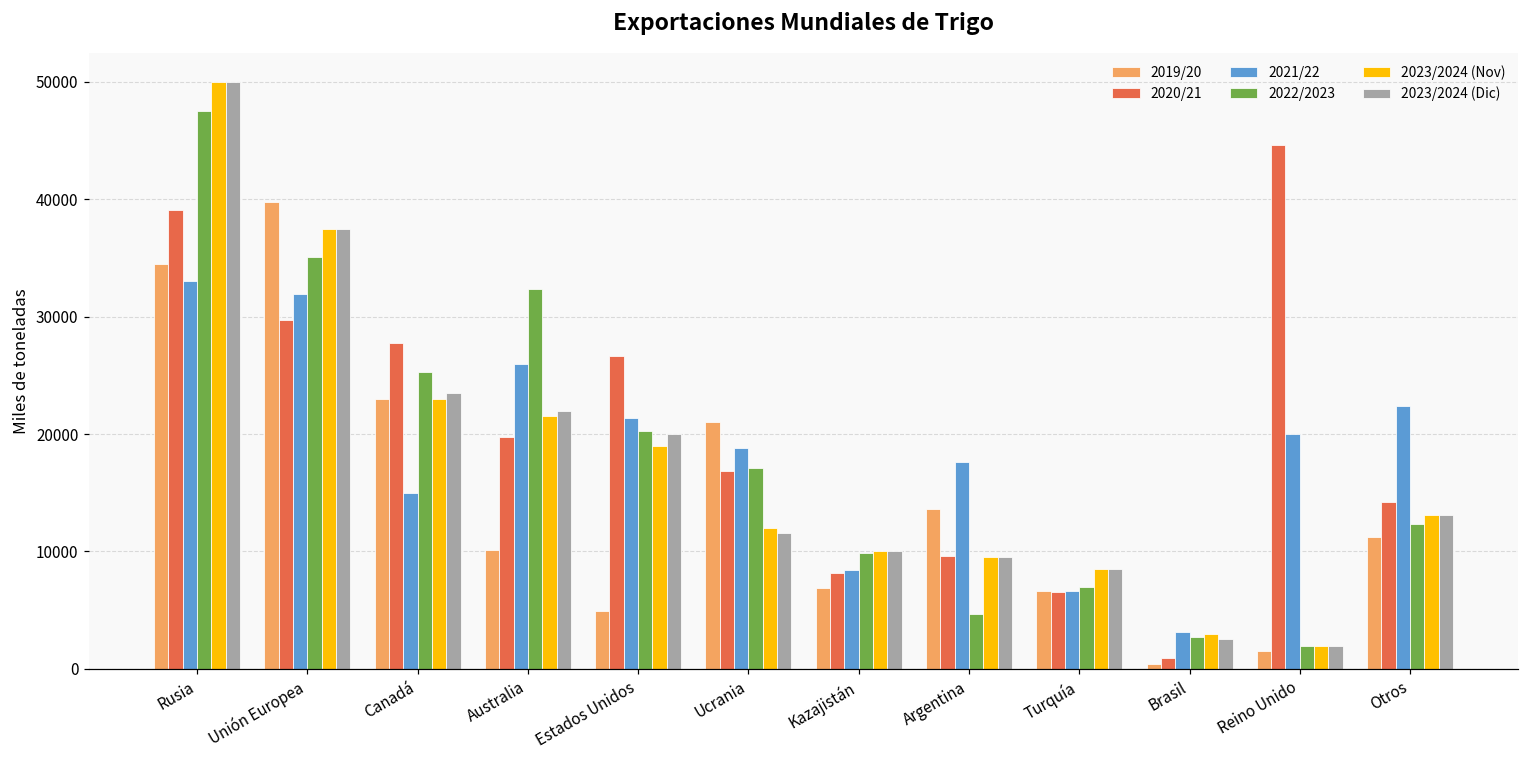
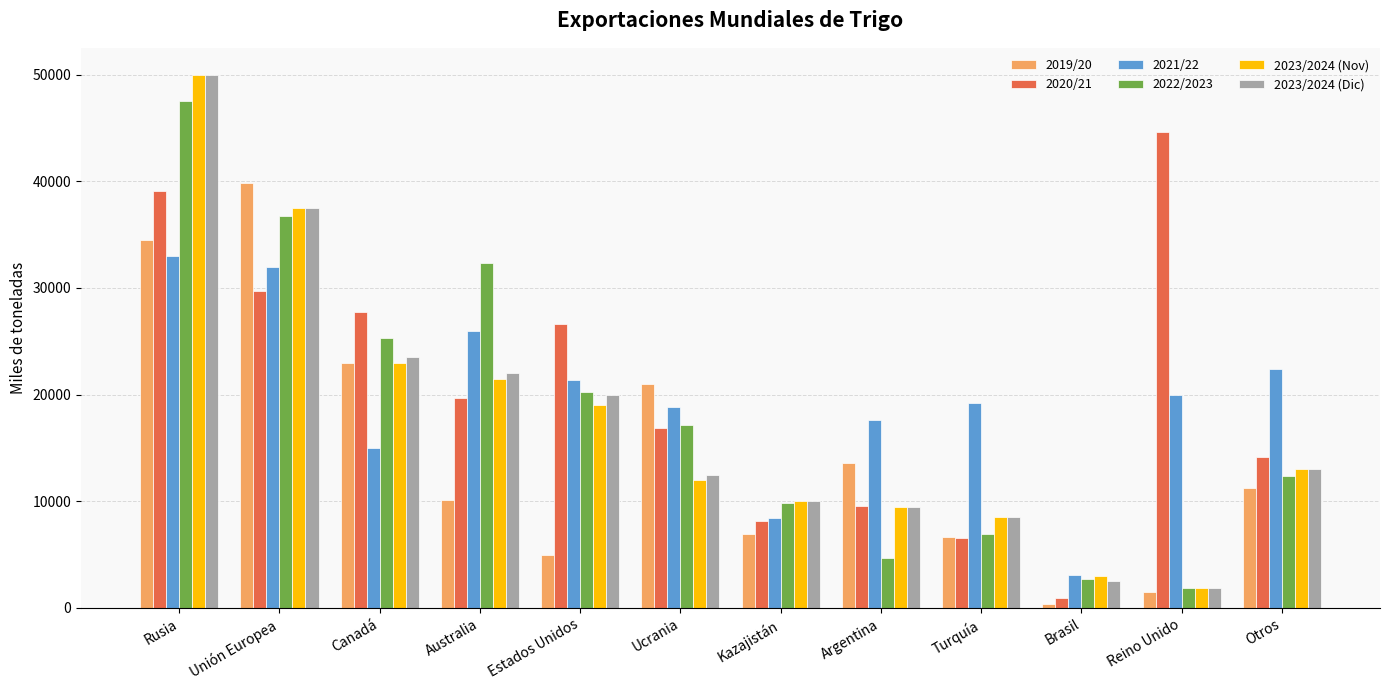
  {
    "2019/20": {
      "Rusia": 34500,
      "Unión Europea": 39800,
      "Canadá": 23000,
      "Australia": 10100,
      "Estados Unidos": 5000,
      "Ucrania": 21000,
      "Kazajistán": 6900,
      "Argentina": 13600,
      "Turquía": 6600,
      "Brasil": 400,
      "Reino Unido": 1500,
      "Otros": 11200
    },
    "2020/21": {
      "Rusia": 39100,
      "Unión Europea": 29700,
      "Canadá": 27700,
      "Australia": 19700,
      "Estados Unidos": 26600,
      "Ucrania": 16900,
      "Kazajistán": 8100,
      "Argentina": 9600,
      "Turquía": 6600,
      "Brasil": 900,
      "Reino Unido": 44600,
      "Otros": 14200
    },
    "2021/22": {
      "Rusia": 33000,
      "Unión Europea": 31900,
      "Canadá": 15000,
      "Australia": 26000,
      "Estados Unidos": 21300,
      "Ucrania": 18800,
      "Kazajistán": 8500,
      "Argentina": 17700,
-     "Turquía": 6600,
+     "Turquía": 19200,
      "Brasil": 3100,
      "Reino Unido": 20000,
      "Otros": 22400
    },
    "2022/2023": {
      "Rusia": 47500,
-     "Unión Europea": 35100,
+     "Unión Europea": 36700,
      "Canadá": 25300,
      "Australia": 32300,
      "Estados Unidos": 20300,
      "Ucrania": 17100,
      "Kazajistán": 9900,
      "Argentina": 4700,
      "Turquía": 7000,
      "Brasil": 2700,
      "Reino Unido": 1900,
      "Otros": 12400
    },
    "2023/2024 (Nov)": {
      "Rusia": 50000,
      "Unión Europea": 37500,
      "Canadá": 23000,
      "Australia": 21500,
      "Estados Unidos": 19000,
      "Ucrania": 12000,
      "Kazajistán": 10000,
      "Argentina": 9500,
      "Turquía": 8500,
      "Brasil": 3000,
      "Reino Unido": 1900,
      "Otros": 13100
    },
    "2023/2024 (Dic)": {
      "Rusia": 50000,
      "Unión Europea": 37500,
      "Canadá": 23500,
      "Australia": 22000,
      "Estados Unidos": 20000,
-     "Ucrania": 11600,
+     "Ucrania": 12500,
      "Kazajistán": 10000,
      "Argentina": 9500,
      "Turquía": 8500,
      "Brasil": 2500,
      "Reino Unido": 1900,
      "Otros": 13100
    }
  }
